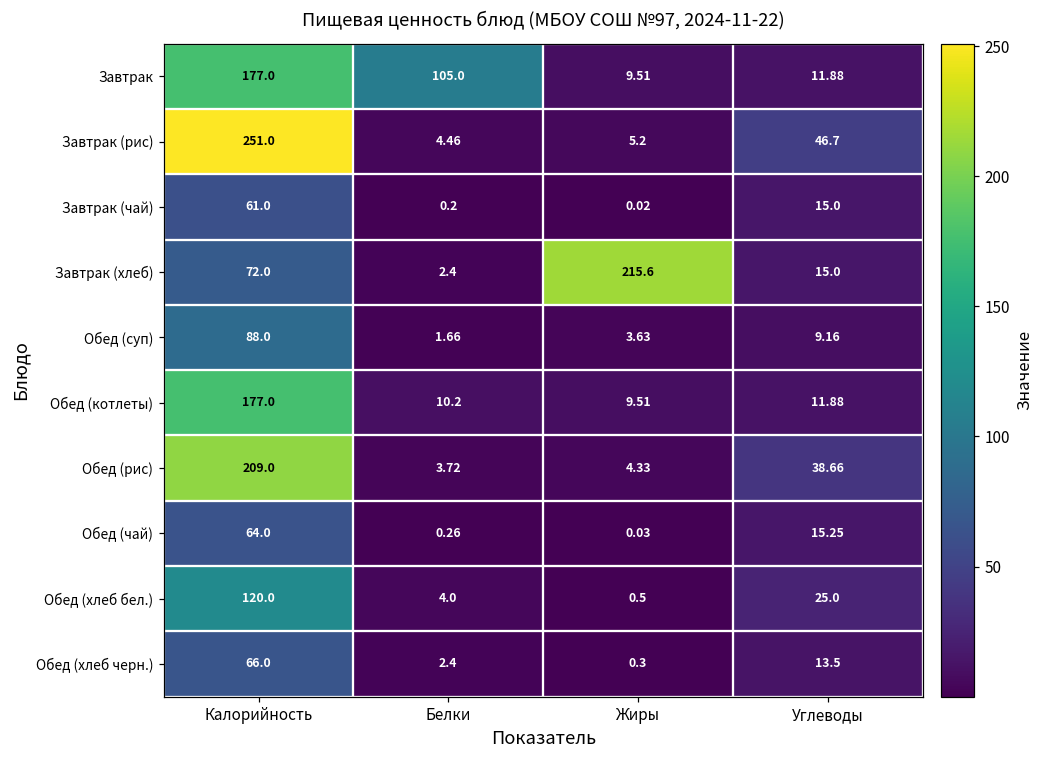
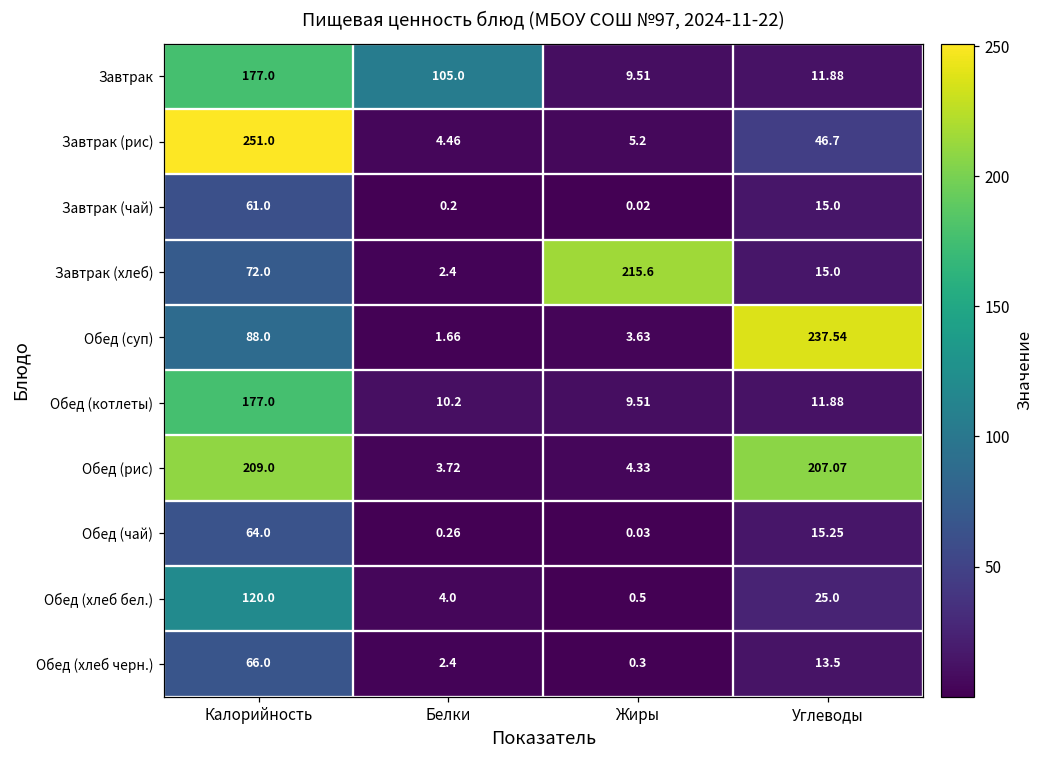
  {
    "Завтрак": {
      "Калорийность": 177.0,
      "Белки": 105.0,
      "Жиры": 9.51,
      "Углеводы": 11.88
    },
    "Завтрак (рис)": {
      "Калорийность": 251.0,
      "Белки": 4.46,
      "Жиры": 5.2,
      "Углеводы": 46.7
    },
    "Завтрак (чай)": {
      "Калорийность": 61.0,
      "Белки": 0.2,
      "Жиры": 0.02,
      "Углеводы": 15.0
    },
    "Завтрак (хлеб)": {
      "Калорийность": 72.0,
      "Белки": 2.4,
      "Жиры": 215.6,
      "Углеводы": 15.0
    },
    "Обед (суп)": {
      "Калорийность": 88.0,
      "Белки": 1.66,
      "Жиры": 3.63,
-     "Углеводы": 9.16
+     "Углеводы": 237.54
    },
    "Обед (котлеты)": {
      "Калорийность": 177.0,
      "Белки": 10.2,
      "Жиры": 9.51,
      "Углеводы": 11.88
    },
    "Обед (рис)": {
      "Калорийность": 209.0,
      "Белки": 3.72,
      "Жиры": 4.33,
-     "Углеводы": 38.66
+     "Углеводы": 207.07
    },
    "Обед (чай)": {
      "Калорийность": 64.0,
      "Белки": 0.26,
      "Жиры": 0.03,
      "Углеводы": 15.25
    },
    "Обед (хлеб бел.)": {
      "Калорийность": 120.0,
      "Белки": 4.0,
      "Жиры": 0.5,
      "Углеводы": 25.0
    },
    "Обед (хлеб черн.)": {
      "Калорийность": 66.0,
      "Белки": 2.4,
      "Жиры": 0.3,
      "Углеводы": 13.5
    }
  }
